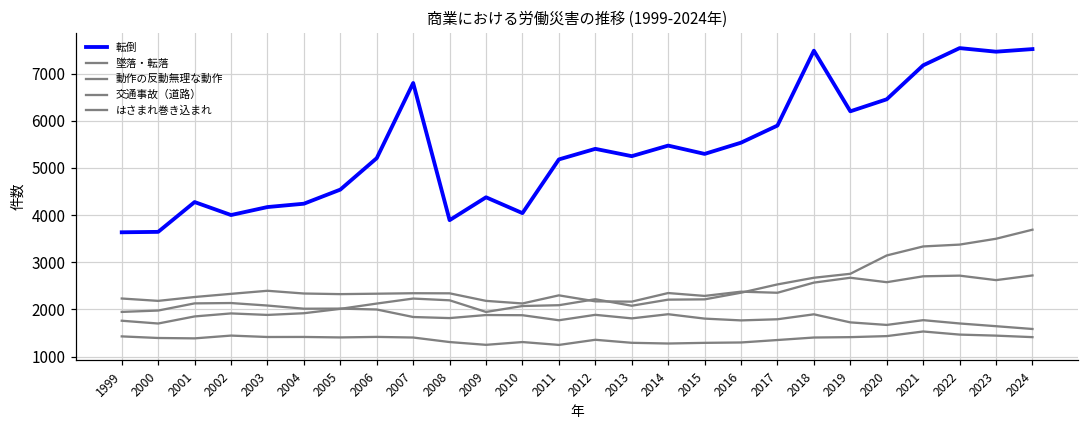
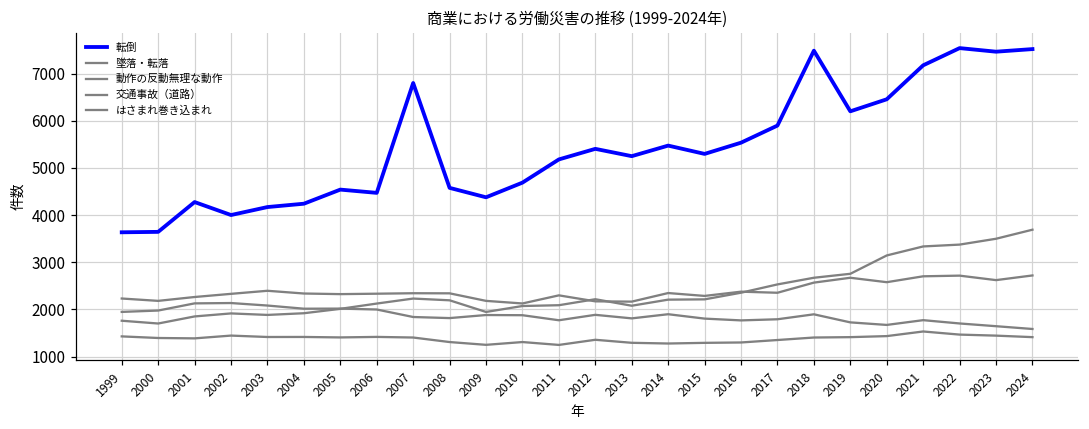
  {
    "転倒": {
      "1999": 3600,
      "2000": 3600,
      "2001": 4300,
      "2002": 4000,
      "2003": 4200,
      "2004": 4200,
      "2005": 4500,
-     "2006": 5200,
+     "2006": 4500,
      "2007": 6800,
-     "2008": 3900,
+     "2008": 4600,
      "2009": 4400,
-     "2010": 4000,
+     "2010": 4700,
      "2011": 5200,
      "2012": 5400,
      "2013": 5300,
      "2014": 5500,
      "2015": 5300,
      "2016": 5500,
      "2017": 5900,
      "2018": 7500,
      "2019": 6200,
      "2020": 6500,
      "2021": 7200,
      "2022": 7500,
      "2023": 7500,
      "2024": 7500
    }
  }
